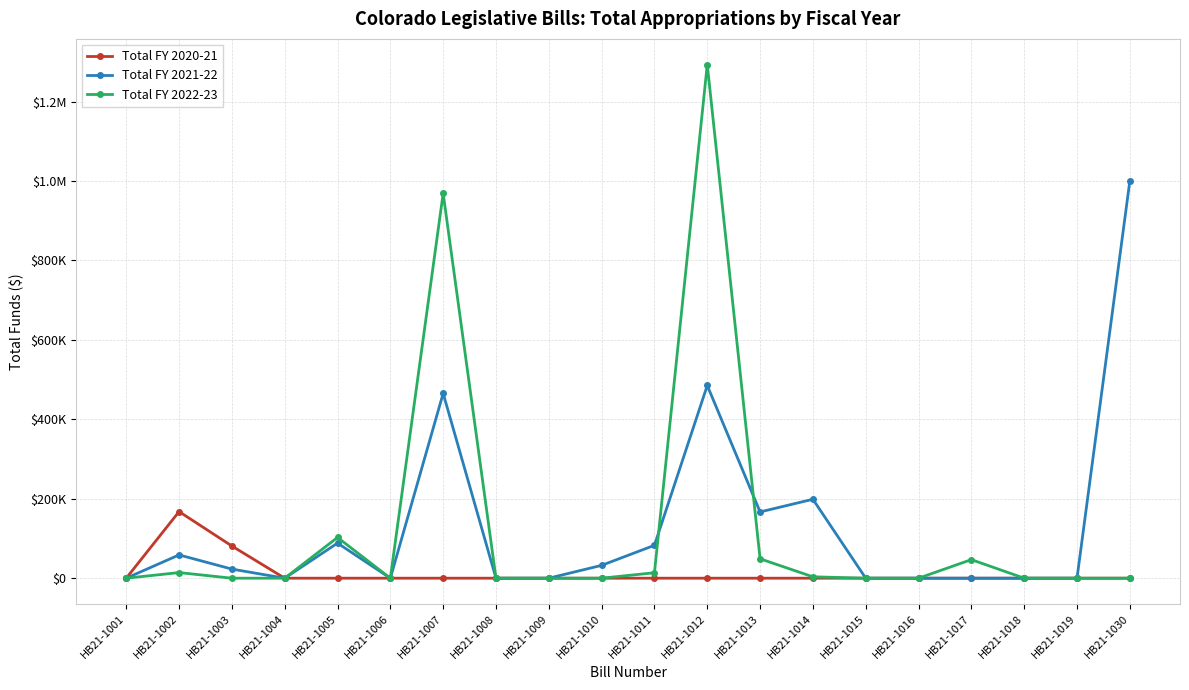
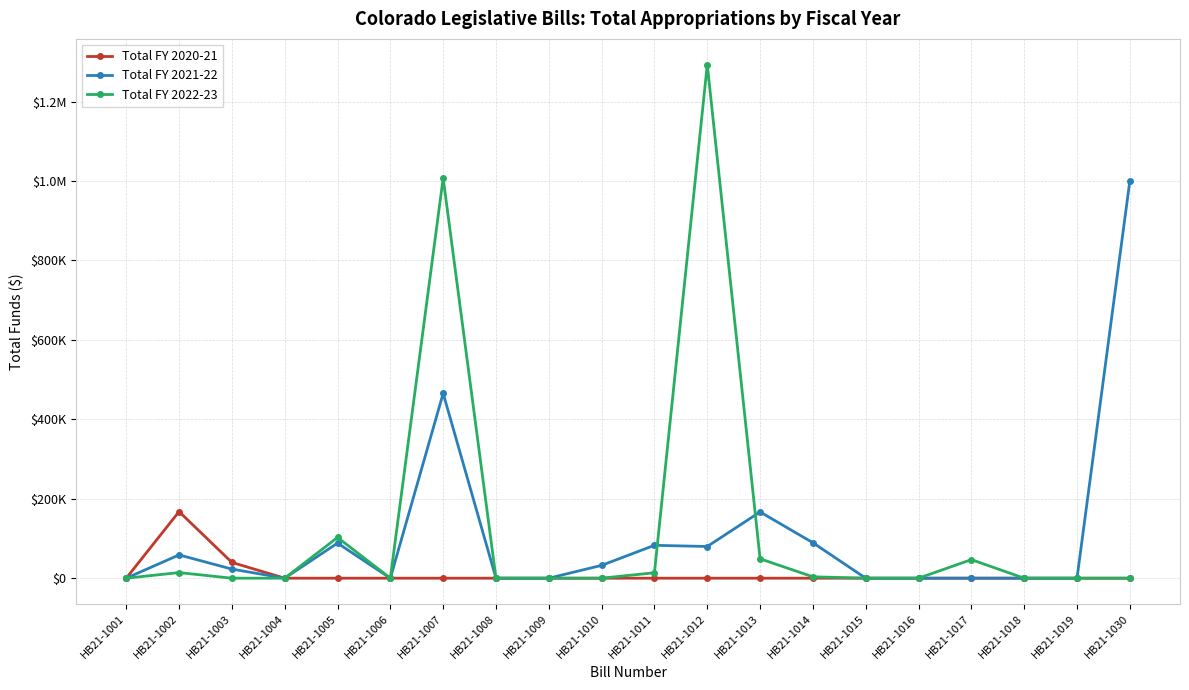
  {
    "Total FY 2020-21": {
      "HB21-1002": "$170000",
-     "HB21-1003": "$80000",
+     "HB21-1003": "$40000",
      "HB21-1005": "$0",
      "HB21-1007": "$0",
      "HB21-1011": "$0",
      "HB21-1012": "$0",
      "HB21-1013": "$0"
    },
    "Total FY 2021-22": {
      "HB21-1002": "$60000",
      "HB21-1003": "$20000",
      "HB21-1005": "$90000",
      "HB21-1007": "$470000",
      "HB21-1010": "$30000",
      "HB21-1011": "$80000",
-     "HB21-1012": "$490000",
+     "HB21-1012": "$80000",
      "HB21-1013": "$170000",
-     "HB21-1014": "$200000",
+     "HB21-1014": "$90000",
      "HB21-1030": "$1000000"
    },
    "Total FY 2022-23": {
      "HB21-1002": "$10000",
      "HB21-1003": "$0",
      "HB21-1005": "$100000",
-     "HB21-1007": "$970000",
+     "HB21-1007": "$1010000",
      "HB21-1011": "$10000",
      "HB21-1012": "$1290000",
      "HB21-1013": "$50000",
      "HB21-1017": "$50000"
    }
  }
